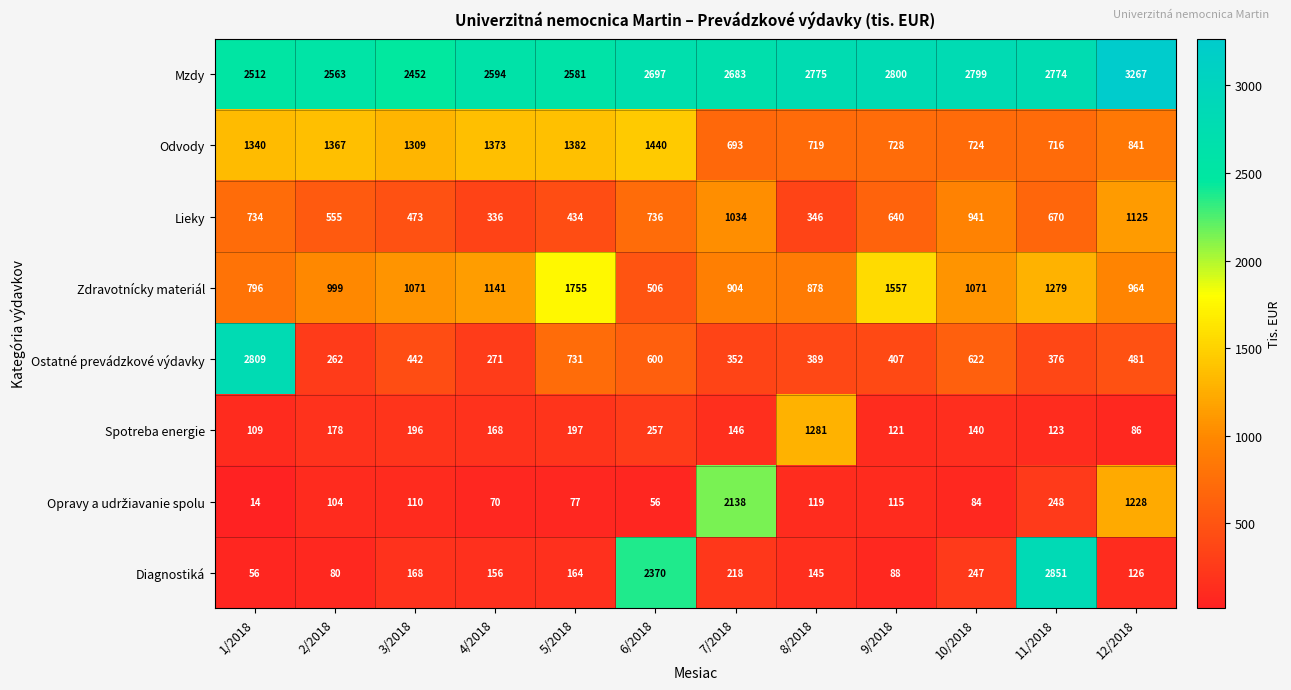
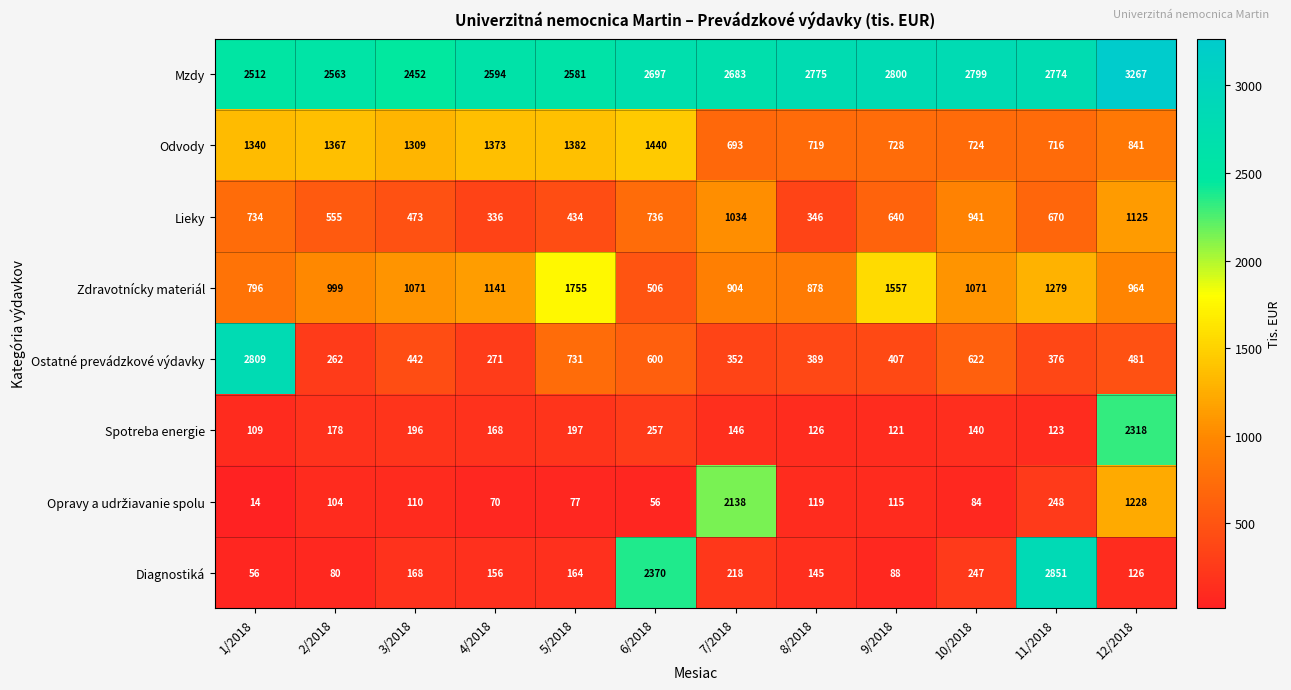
  {
    "Mzdy": {
      "1/2018": 2512,
      "2/2018": 2563,
      "3/2018": 2452,
      "4/2018": 2594,
      "5/2018": 2581,
      "6/2018": 2697,
      "7/2018": 2683,
      "8/2018": 2775,
      "9/2018": 2800,
      "10/2018": 2799,
      "11/2018": 2774,
      "12/2018": 3267
    },
    "Odvody": {
      "1/2018": 1340,
      "2/2018": 1367,
      "3/2018": 1309,
      "4/2018": 1373,
      "5/2018": 1382,
      "6/2018": 1440,
      "7/2018": 693,
      "8/2018": 719,
      "9/2018": 728,
      "10/2018": 724,
      "11/2018": 716,
      "12/2018": 841
    },
    "Lieky": {
      "1/2018": 734,
      "2/2018": 555,
      "3/2018": 473,
      "4/2018": 336,
      "5/2018": 434,
      "6/2018": 736,
      "7/2018": 1034,
      "8/2018": 346,
      "9/2018": 640,
      "10/2018": 941,
      "11/2018": 670,
      "12/2018": 1125
    },
    "Zdravotnícky materiál": {
      "1/2018": 796,
      "2/2018": 999,
      "3/2018": 1071,
      "4/2018": 1141,
      "5/2018": 1755,
      "6/2018": 506,
      "7/2018": 904,
      "8/2018": 878,
      "9/2018": 1557,
      "10/2018": 1071,
      "11/2018": 1279,
      "12/2018": 964
    },
    "Ostatné prevádzkové výdavky": {
      "1/2018": 2809,
      "2/2018": 262,
      "3/2018": 442,
      "4/2018": 271,
      "5/2018": 731,
      "6/2018": 600,
      "7/2018": 352,
      "8/2018": 389,
      "9/2018": 407,
      "10/2018": 622,
      "11/2018": 376,
      "12/2018": 481
    },
    "Spotreba energie": {
      "1/2018": 109,
      "2/2018": 178,
      "3/2018": 196,
      "4/2018": 168,
      "5/2018": 197,
      "6/2018": 257,
      "7/2018": 146,
-     "8/2018": 1281,
+     "8/2018": 126,
      "9/2018": 121,
      "10/2018": 140,
      "11/2018": 123,
-     "12/2018": 86
+     "12/2018": 2318
    },
    "Opravy a udržiavanie spolu": {
      "1/2018": 14,
      "2/2018": 104,
      "3/2018": 110,
      "4/2018": 70,
      "5/2018": 77,
      "6/2018": 56,
      "7/2018": 2138,
      "8/2018": 119,
      "9/2018": 115,
      "10/2018": 84,
      "11/2018": 248,
      "12/2018": 1228
    },
    "Diagnostiká": {
      "1/2018": 56,
      "2/2018": 80,
      "3/2018": 168,
      "4/2018": 156,
      "5/2018": 164,
      "6/2018": 2370,
      "7/2018": 218,
      "8/2018": 145,
      "9/2018": 88,
      "10/2018": 247,
      "11/2018": 2851,
      "12/2018": 126
    }
  }
